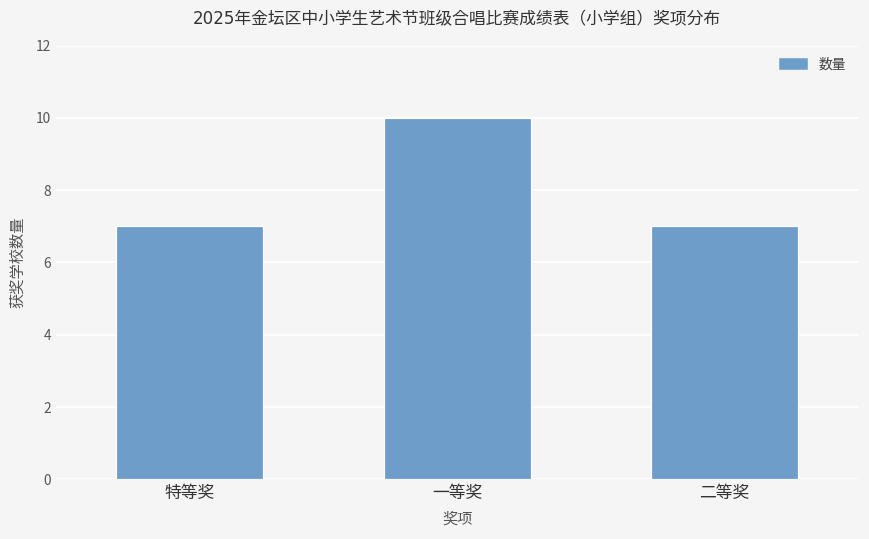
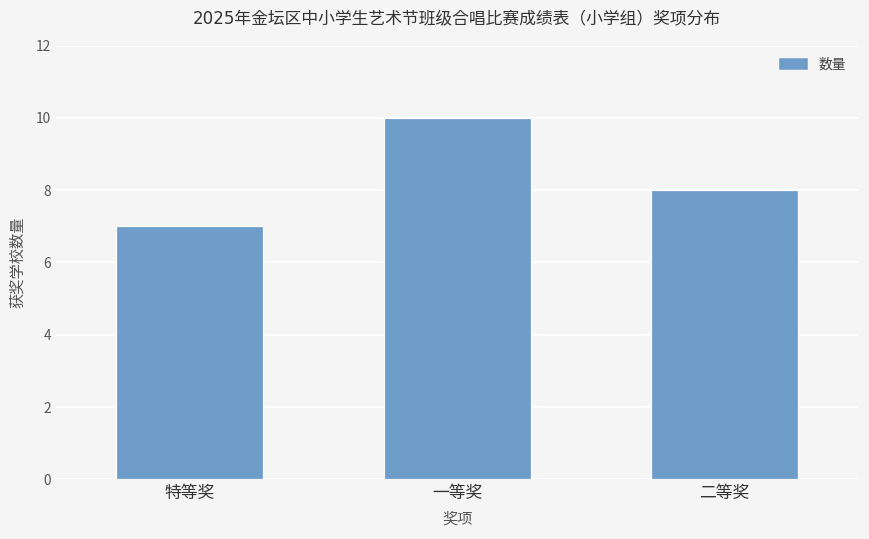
  {
    "特等奖": 7,
    "一等奖": 10,
-   "二等奖": 7
+   "二等奖": 8
  }
